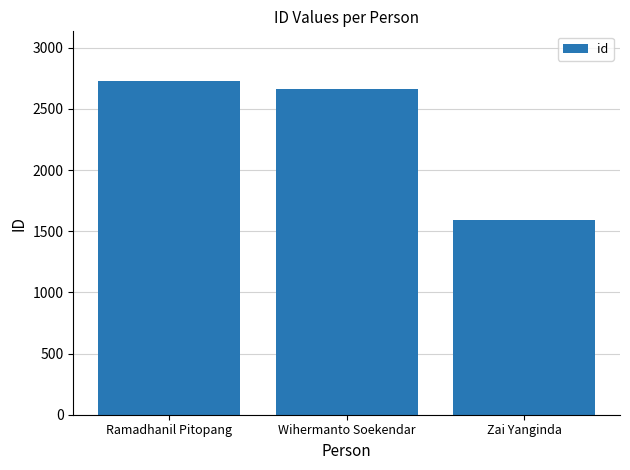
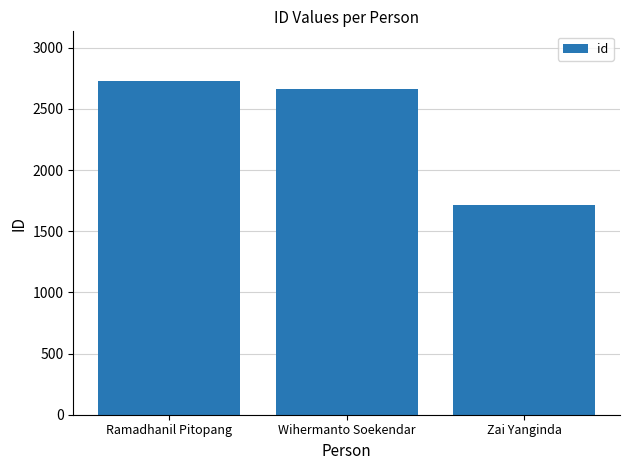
  {
    "Ramadhanil Pitopang": 2730,
    "Wihermanto Soekendar": 2670,
-   "Zai Yanginda": 1600
+   "Zai Yanginda": 1710
  }
